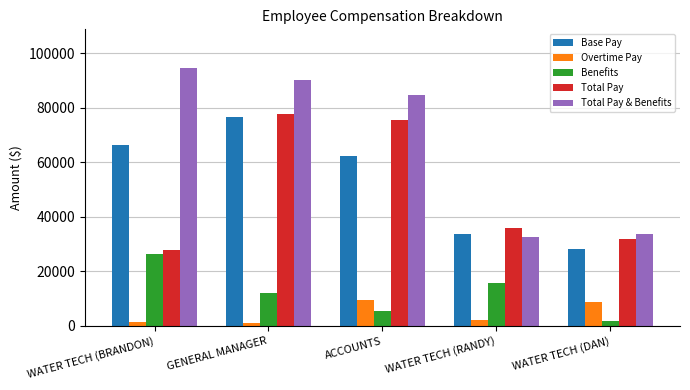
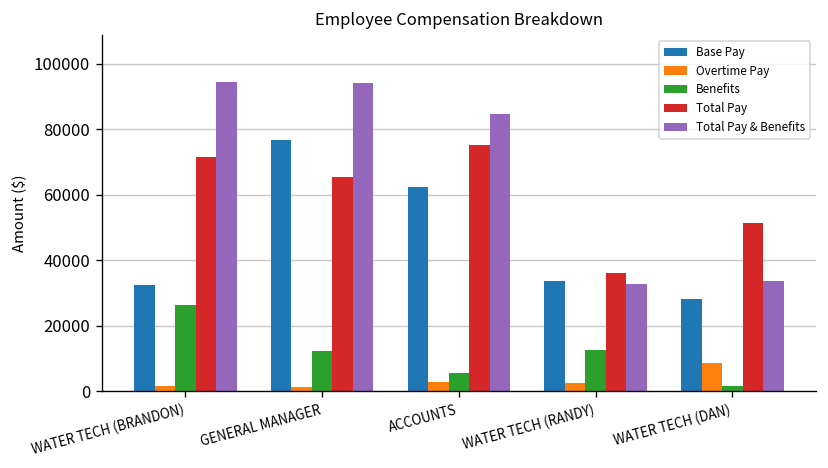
  {
    "Base Pay": {
-     "WATER TECH (BRANDON)": 66000,
+     "WATER TECH (BRANDON)": 32000,
      "GENERAL MANAGER": 77000,
      "ACCOUNTS": 62000,
      "WATER TECH (RANDY)": 34000,
      "WATER TECH (DAN)": 28000
    },
    "Overtime Pay": {
      "WATER TECH (BRANDON)": 2000,
      "GENERAL MANAGER": 1000,
-     "ACCOUNTS": 9000,
+     "ACCOUNTS": 3000,
      "WATER TECH (RANDY)": 2000,
      "WATER TECH (DAN)": 9000
    },
    "Benefits": {
      "WATER TECH (BRANDON)": 26000,
      "GENERAL MANAGER": 12000,
      "ACCOUNTS": 5000,
-     "WATER TECH (RANDY)": 16000,
+     "WATER TECH (RANDY)": 13000,
      "WATER TECH (DAN)": 2000
    },
    "Total Pay": {
-     "WATER TECH (BRANDON)": 28000,
-     "GENERAL MANAGER": 78000,
+     "WATER TECH (BRANDON)": 72000,
+     "GENERAL MANAGER": 66000,
      "ACCOUNTS": 75000,
      "WATER TECH (RANDY)": 36000,
-     "WATER TECH (DAN)": 32000
+     "WATER TECH (DAN)": 51000
    },
    "Total Pay & Benefits": {
      "WATER TECH (BRANDON)": 95000,
-     "GENERAL MANAGER": 90000,
+     "GENERAL MANAGER": 94000,
      "ACCOUNTS": 85000,
      "WATER TECH (RANDY)": 33000,
      "WATER TECH (DAN)": 34000
    }
  }
